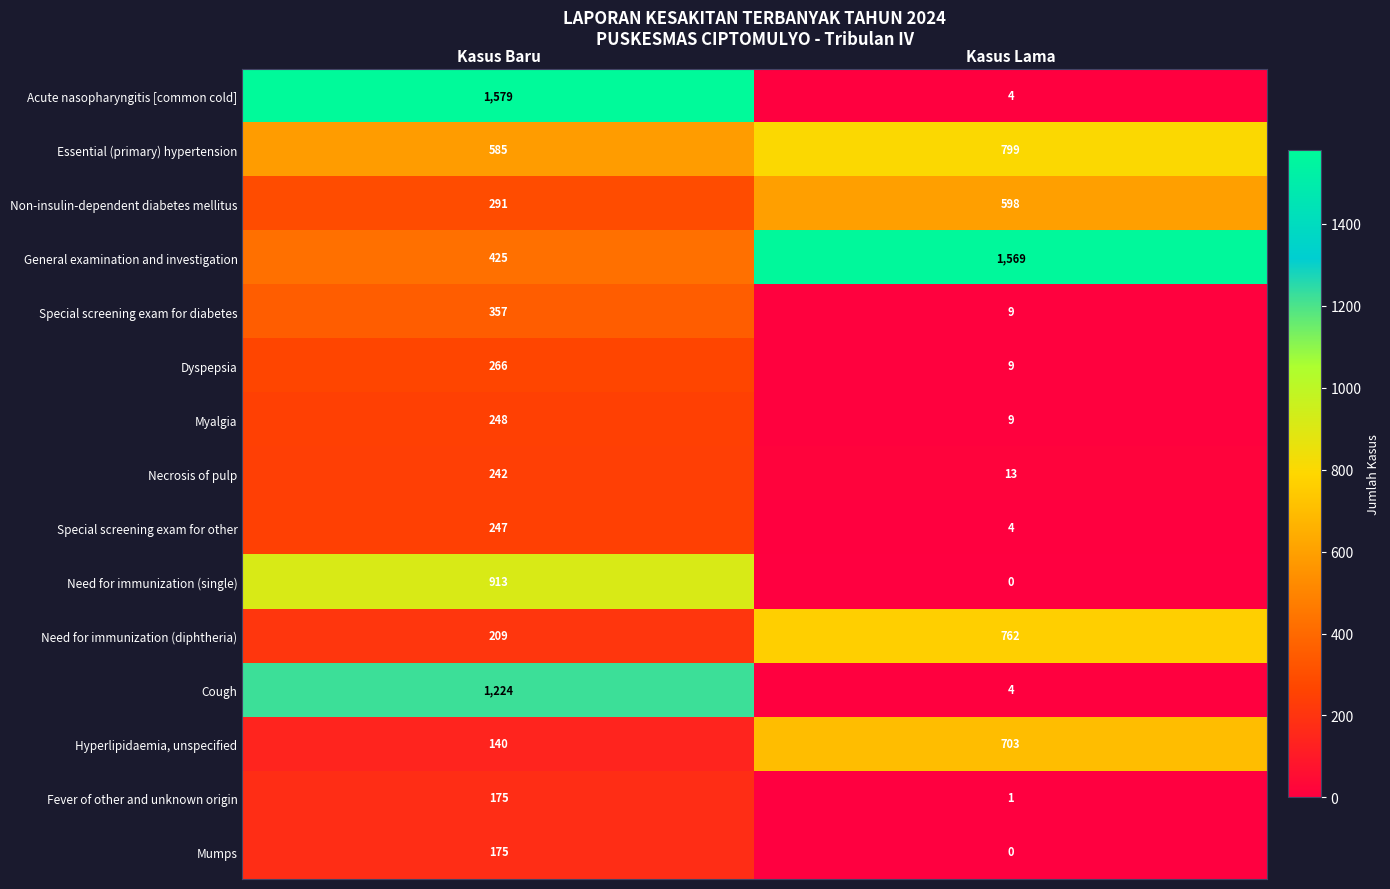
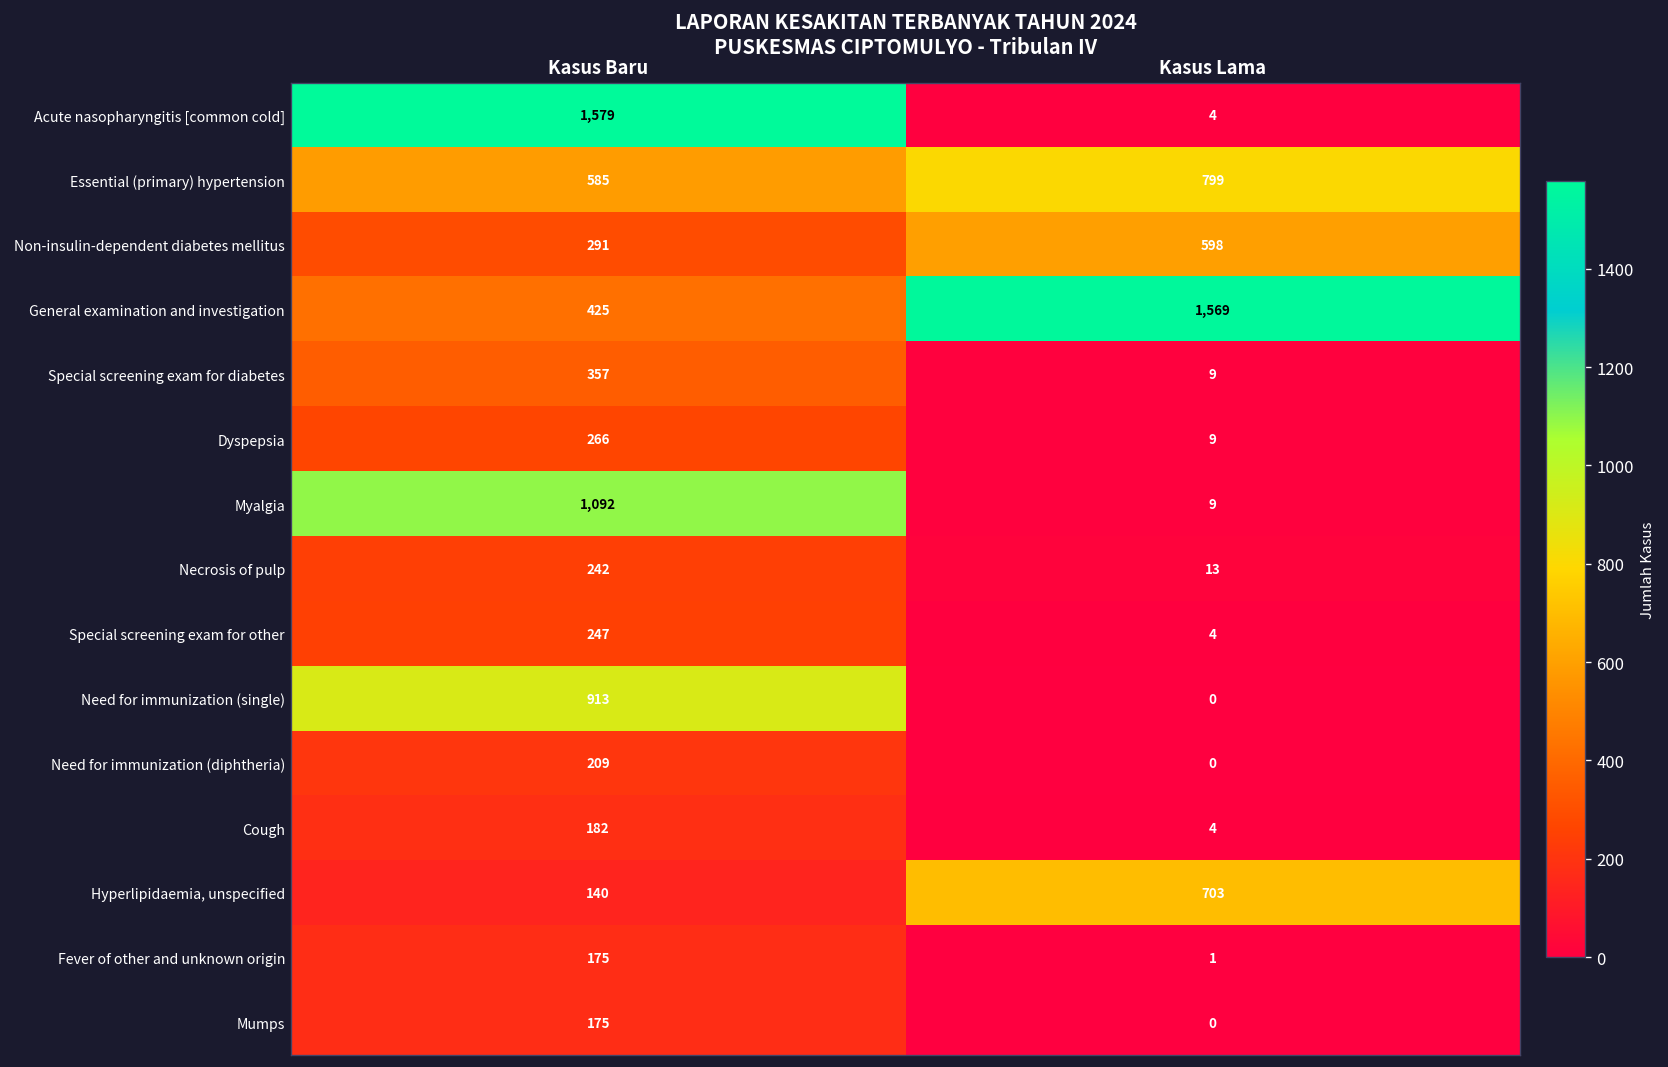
  {
    "Acute nasopharyngitis [common cold]": {
      "Kasus Baru": "1,579",
      "Kasus Lama": "4"
    },
    "Essential (primary) hypertension": {
      "Kasus Baru": "585",
      "Kasus Lama": "799"
    },
    "Non-insulin-dependent diabetes mellitus": {
      "Kasus Baru": "291",
      "Kasus Lama": "598"
    },
    "General examination and investigation": {
      "Kasus Baru": "425",
      "Kasus Lama": "1,569"
    },
    "Special screening exam for diabetes": {
      "Kasus Baru": "357",
      "Kasus Lama": "9"
    },
    "Dyspepsia": {
      "Kasus Baru": "266",
      "Kasus Lama": "9"
    },
    "Myalgia": {
-     "Kasus Baru": "248",
+     "Kasus Baru": "1,092",
      "Kasus Lama": "9"
    },
    "Necrosis of pulp": {
      "Kasus Baru": "242",
      "Kasus Lama": "13"
    },
    "Special screening exam for other": {
      "Kasus Baru": "247",
      "Kasus Lama": "4"
    },
    "Need for immunization (single)": {
      "Kasus Baru": "913",
      "Kasus Lama": "0"
    },
    "Need for immunization (diphtheria)": {
      "Kasus Baru": "209",
-     "Kasus Lama": "762"
+     "Kasus Lama": "0"
    },
    "Cough": {
-     "Kasus Baru": "1,224",
+     "Kasus Baru": "182",
      "Kasus Lama": "4"
    },
    "Hyperlipidaemia, unspecified": {
      "Kasus Baru": "140",
      "Kasus Lama": "703"
    },
    "Fever of other and unknown origin": {
      "Kasus Baru": "175",
      "Kasus Lama": "1"
    },
    "Mumps": {
      "Kasus Baru": "175",
      "Kasus Lama": "0"
    }
  }
